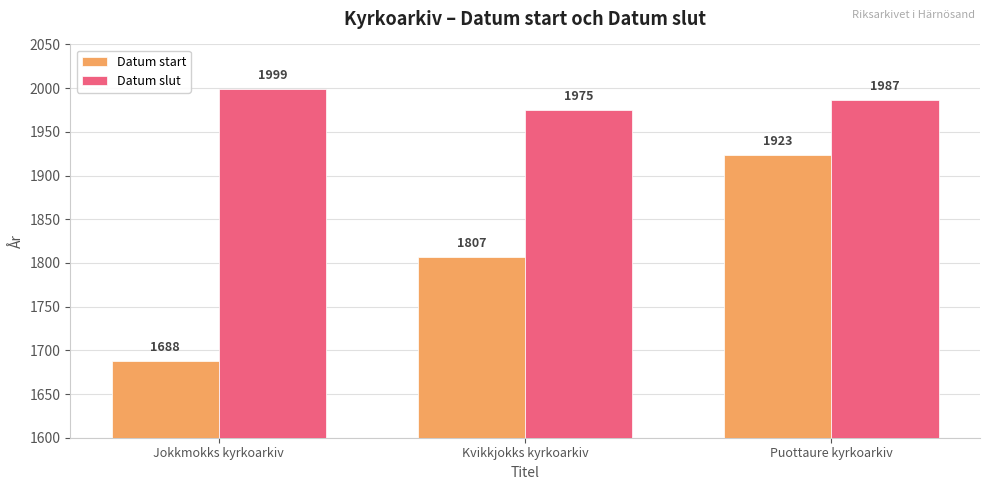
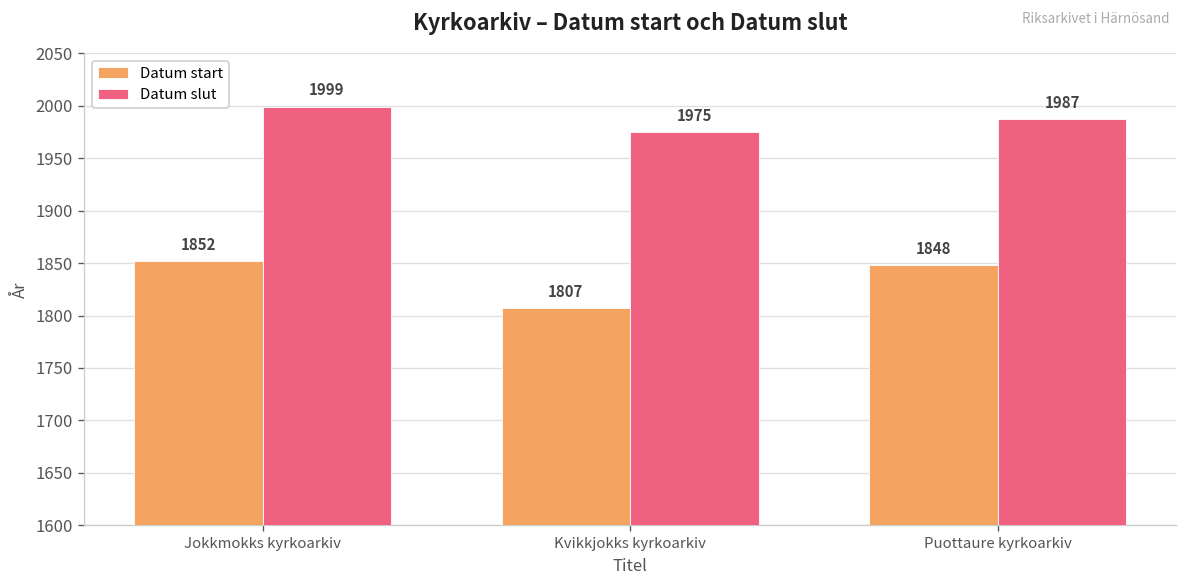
  {
    "Datum start": {
-     "Jokkmokks kyrkoarkiv": 1688,
+     "Jokkmokks kyrkoarkiv": 1852,
      "Kvikkjokks kyrkoarkiv": 1807,
-     "Puottaure kyrkoarkiv": 1923
+     "Puottaure kyrkoarkiv": 1848
    },
    "Datum slut": {
      "Jokkmokks kyrkoarkiv": 1999,
      "Kvikkjokks kyrkoarkiv": 1975,
      "Puottaure kyrkoarkiv": 1987
    }
  }
